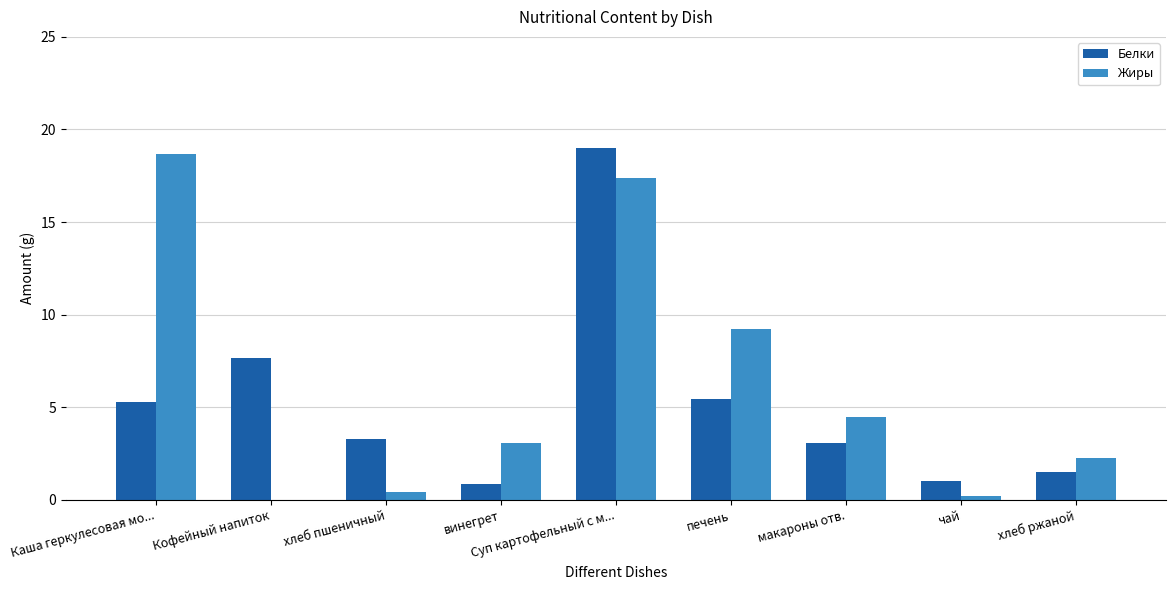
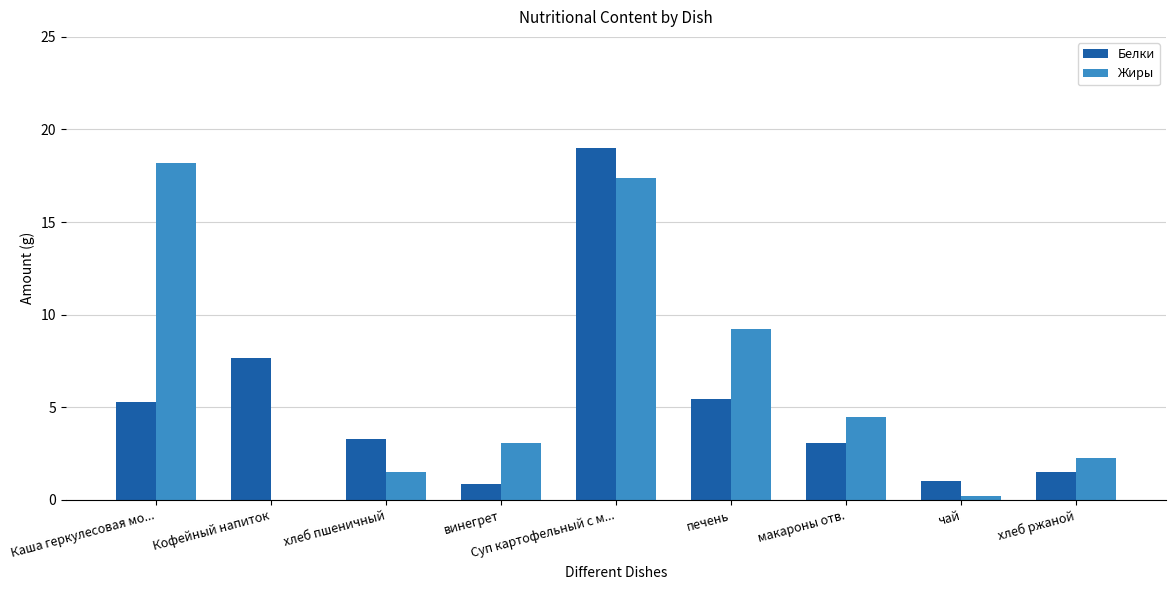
  {
    "Белки": {
      "Каша геркулесовая мо...": 5.3,
      "Кофейный напиток": 7.7,
      "хлеб пшеничный": 3.3,
      "винегрет": 0.9,
      "Суп картофельный с м...": 19.0,
      "печень": 5.5,
      "макароны отв.": 3.1,
      "чай": 1.0,
      "хлеб ржаной": 1.5
    },
    "Жиры": {
-     "Каша геркулесовая мо...": 18.7,
+     "Каша геркулесовая мо...": 18.2,
      "Кофейный напиток": 0.0,
-     "хлеб пшеничный": 0.4,
+     "хлеб пшеничный": 1.5,
      "винегрет": 3.1,
      "Суп картофельный с м...": 17.4,
      "печень": 9.2,
      "макароны отв.": 4.5,
      "чай": 0.2,
      "хлеб ржаной": 2.3
    }
  }
